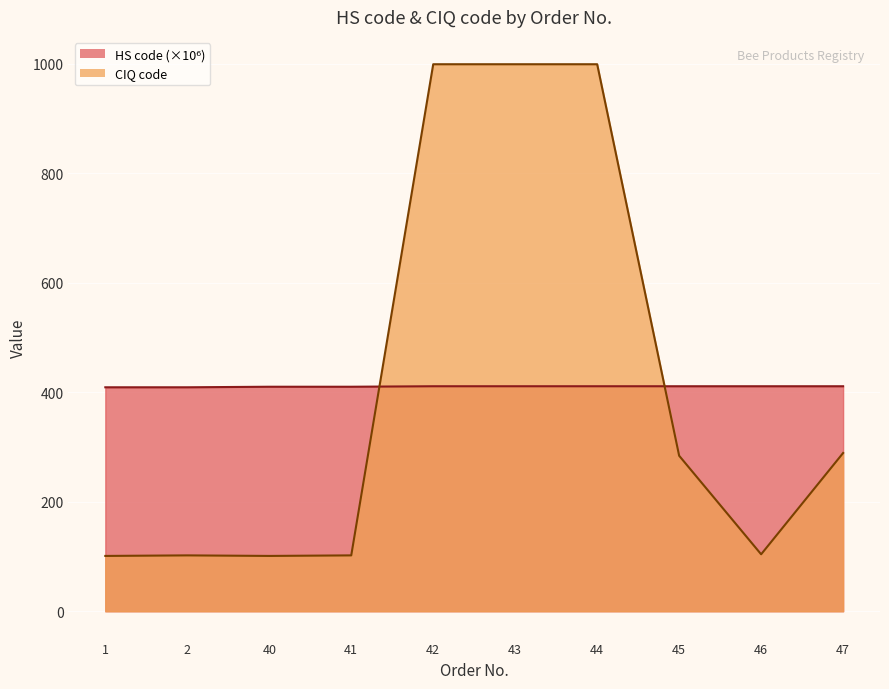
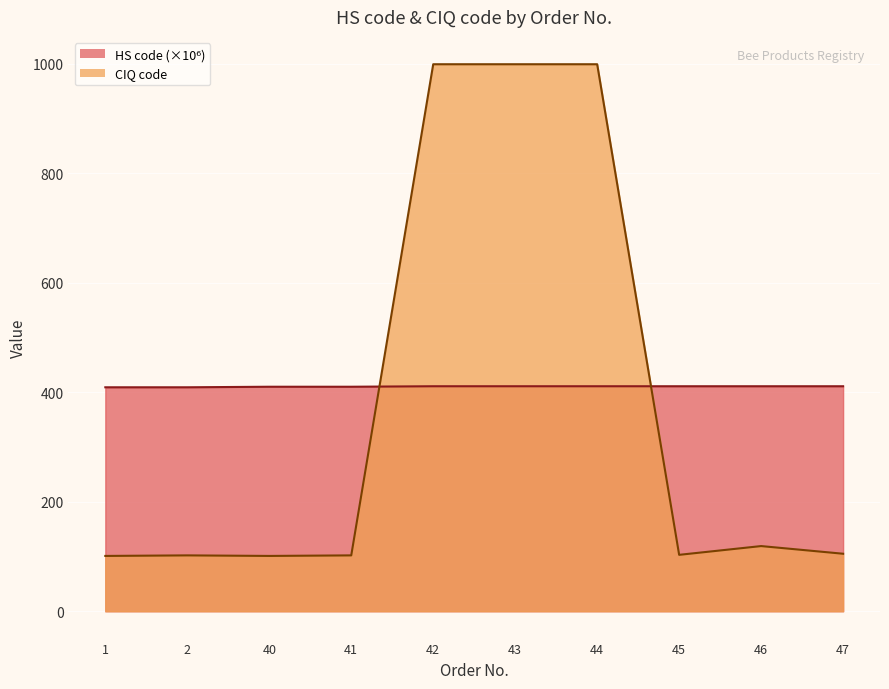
  {
    "HS code (×10⁶)": {
      "1": 410,
      "2": 410,
      "40": 410,
      "41": 410,
      "42": 410,
      "43": 410,
      "44": 410,
      "45": 410,
      "46": 410,
      "47": 410
    },
    "CIQ code": {
      "1": 100,
      "2": 100,
      "40": 100,
      "41": 100,
      "42": 1000,
      "43": 1000,
      "44": 1000,
-     "45": 280,
-     "46": 100,
-     "47": 290
+     "45": 100,
+     "46": 120,
+     "47": 110
    }
  }
